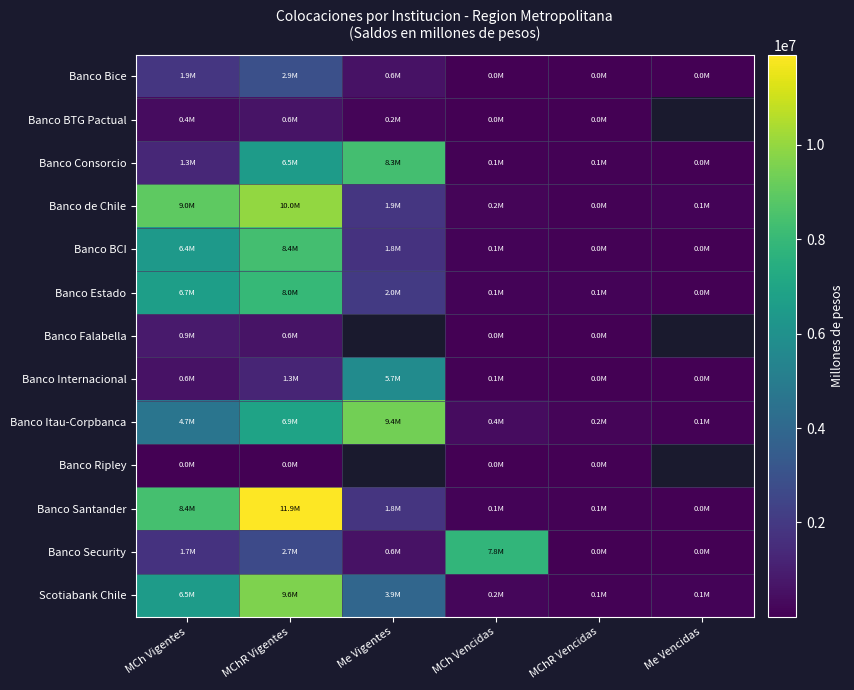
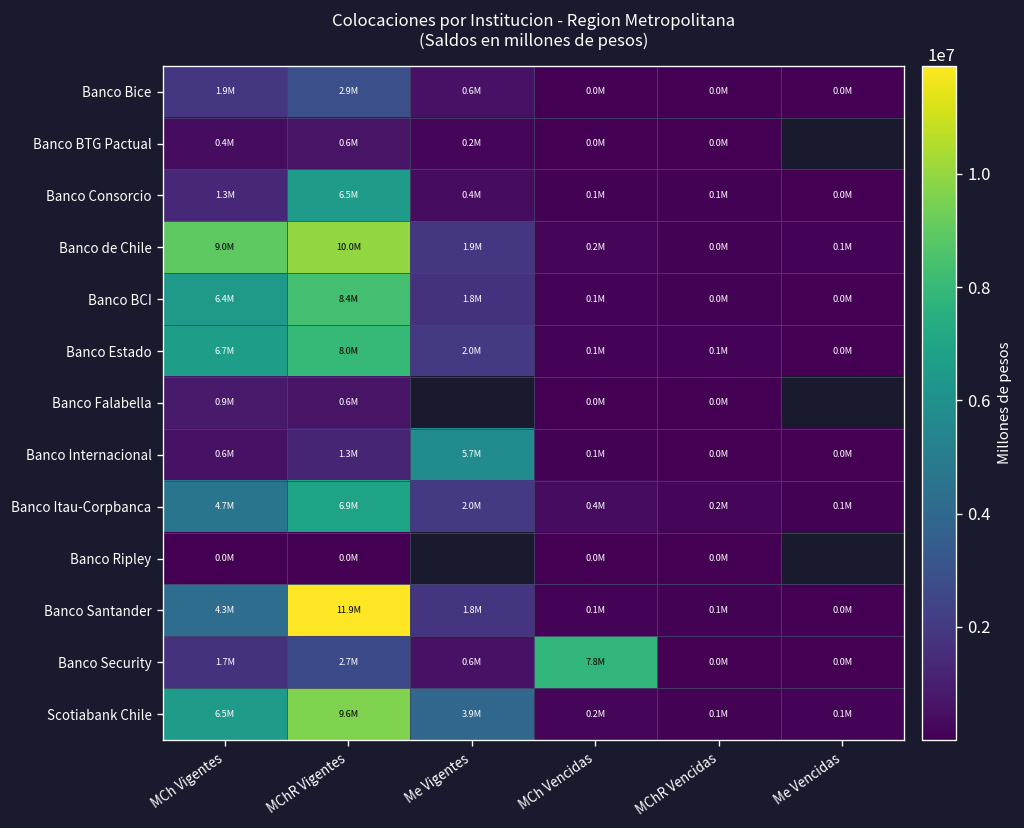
  {
    "Banco Bice": {
      "MCh Vigentes": "1.9M",
      "MChR Vigentes": "2.9M",
      "Me Vigentes": "0.6M",
      "MCh Vencidas": "0.0M",
      "MChR Vencidas": "0.0M",
      "Me Vencidas": "0.0M"
    },
    "Banco BTG Pactual": {
      "MCh Vigentes": "0.4M",
      "MChR Vigentes": "0.6M",
      "Me Vigentes": "0.2M",
      "MCh Vencidas": "0.0M",
      "MChR Vencidas": "0.0M"
    },
    "Banco Consorcio": {
      "MCh Vigentes": "1.3M",
      "MChR Vigentes": "6.5M",
-     "Me Vigentes": "8.3M",
+     "Me Vigentes": "0.4M",
      "MCh Vencidas": "0.1M",
      "MChR Vencidas": "0.1M",
      "Me Vencidas": "0.0M"
    },
    "Banco de Chile": {
      "MCh Vigentes": "9.0M",
      "MChR Vigentes": "10.0M",
      "Me Vigentes": "1.9M",
      "MCh Vencidas": "0.2M",
      "MChR Vencidas": "0.0M",
      "Me Vencidas": "0.1M"
    },
    "Banco BCI": {
      "MCh Vigentes": "6.4M",
      "MChR Vigentes": "8.4M",
      "Me Vigentes": "1.8M",
      "MCh Vencidas": "0.1M",
      "MChR Vencidas": "0.0M",
      "Me Vencidas": "0.0M"
    },
    "Banco Estado": {
      "MCh Vigentes": "6.7M",
      "MChR Vigentes": "8.0M",
      "Me Vigentes": "2.0M",
      "MCh Vencidas": "0.1M",
      "MChR Vencidas": "0.1M",
      "Me Vencidas": "0.0M"
    },
    "Banco Falabella": {
      "MCh Vigentes": "0.9M",
      "MChR Vigentes": "0.6M",
      "MCh Vencidas": "0.0M",
      "MChR Vencidas": "0.0M"
    },
    "Banco Internacional": {
      "MCh Vigentes": "0.6M",
      "MChR Vigentes": "1.3M",
      "Me Vigentes": "5.7M",
      "MCh Vencidas": "0.1M",
      "MChR Vencidas": "0.0M",
      "Me Vencidas": "0.0M"
    },
    "Banco Itau-Corpbanca": {
      "MCh Vigentes": "4.7M",
      "MChR Vigentes": "6.9M",
-     "Me Vigentes": "9.4M",
+     "Me Vigentes": "2.0M",
      "MCh Vencidas": "0.4M",
      "MChR Vencidas": "0.2M",
      "Me Vencidas": "0.1M"
    },
    "Banco Ripley": {
      "MCh Vigentes": "0.0M",
      "MChR Vigentes": "0.0M",
      "MCh Vencidas": "0.0M",
      "MChR Vencidas": "0.0M"
    },
    "Banco Santander": {
-     "MCh Vigentes": "8.4M",
+     "MCh Vigentes": "4.3M",
      "MChR Vigentes": "11.9M",
      "Me Vigentes": "1.8M",
      "MCh Vencidas": "0.1M",
      "MChR Vencidas": "0.1M",
      "Me Vencidas": "0.0M"
    },
    "Banco Security": {
      "MCh Vigentes": "1.7M",
      "MChR Vigentes": "2.7M",
      "Me Vigentes": "0.6M",
      "MCh Vencidas": "7.8M",
      "MChR Vencidas": "0.0M",
      "Me Vencidas": "0.0M"
    },
    "Scotiabank Chile": {
      "MCh Vigentes": "6.5M",
      "MChR Vigentes": "9.6M",
      "Me Vigentes": "3.9M",
      "MCh Vencidas": "0.2M",
      "MChR Vencidas": "0.1M",
      "Me Vencidas": "0.1M"
    }
  }
